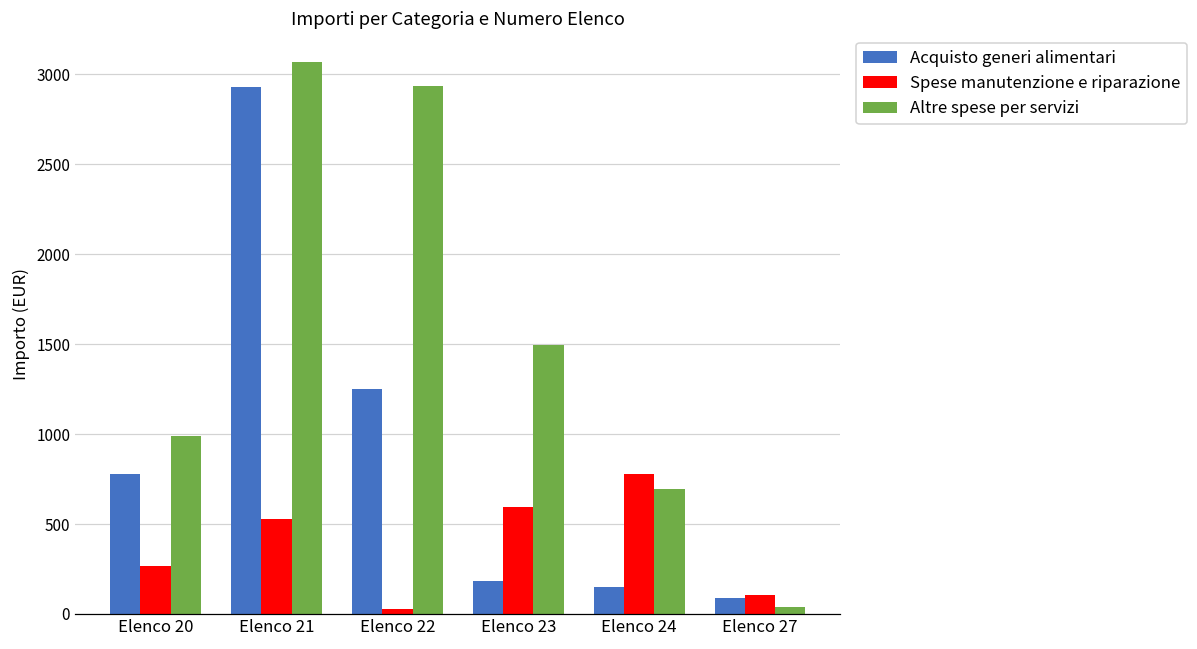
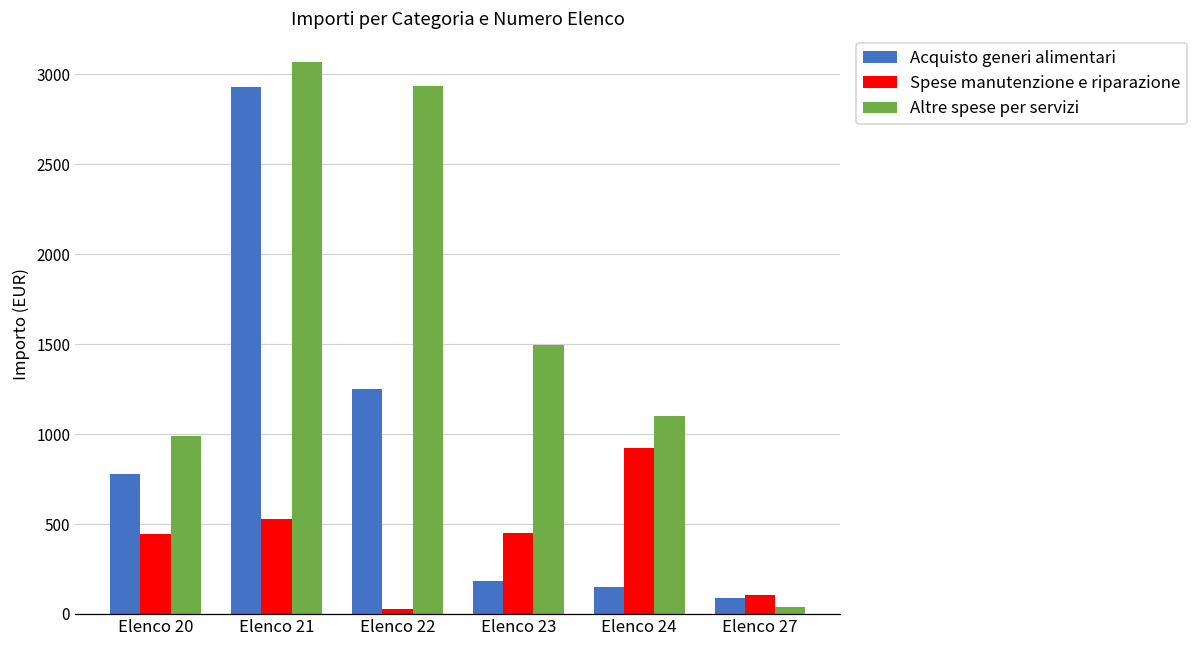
  {
    "Acquisto generi alimentari": {
      "Elenco 20": 780,
      "Elenco 21": 2930,
      "Elenco 22": 1250,
      "Elenco 23": 180,
      "Elenco 24": 150,
      "Elenco 27": 90
    },
    "Spese manutenzione e riparazione": {
-     "Elenco 20": 270,
+     "Elenco 20": 440,
      "Elenco 21": 530,
      "Elenco 22": 30,
-     "Elenco 23": 600,
-     "Elenco 24": 780,
+     "Elenco 23": 450,
+     "Elenco 24": 920,
      "Elenco 27": 110
    },
    "Altre spese per servizi": {
      "Elenco 20": 990,
      "Elenco 21": 3070,
      "Elenco 22": 2940,
      "Elenco 23": 1500,
-     "Elenco 24": 700,
+     "Elenco 24": 1100,
      "Elenco 27": 40
    }
  }
